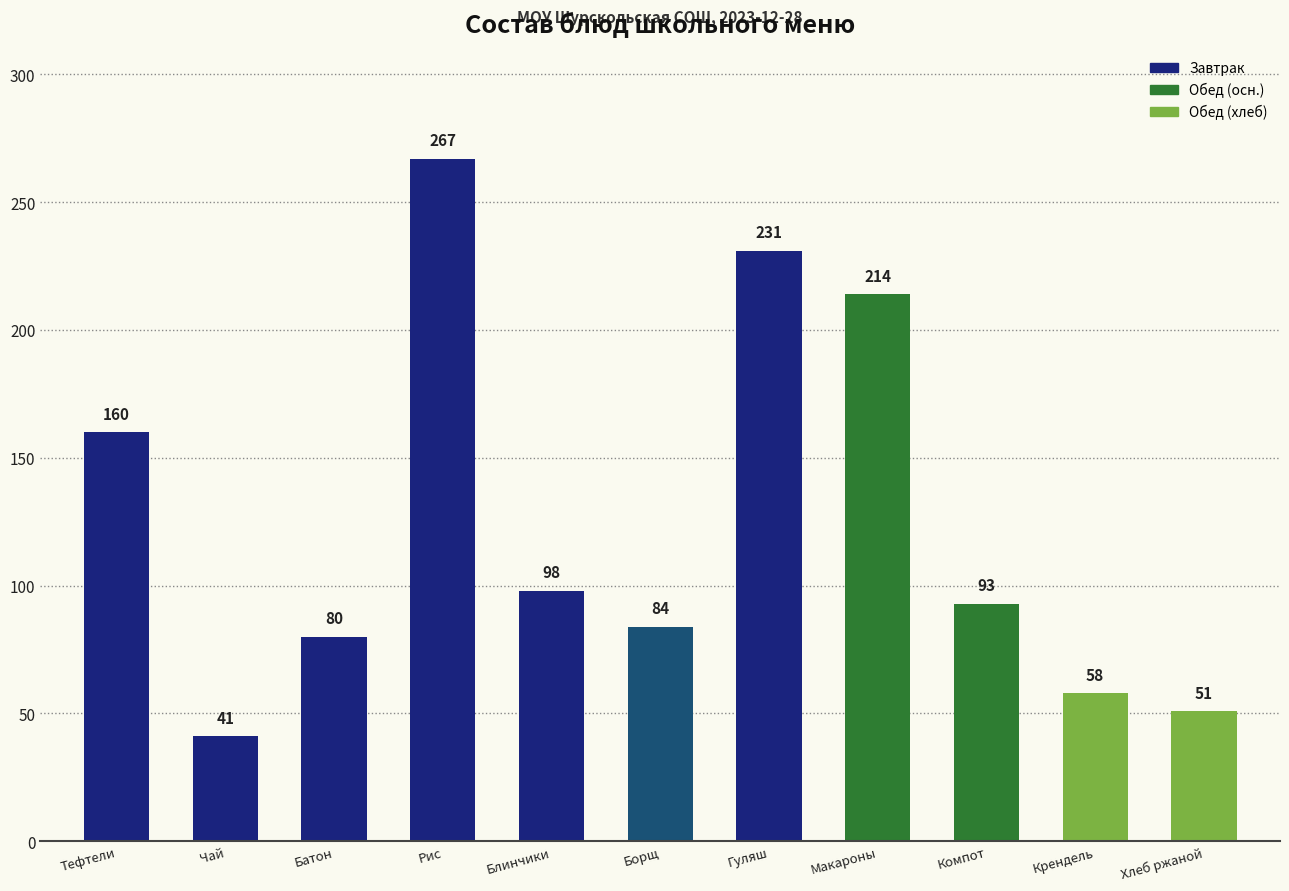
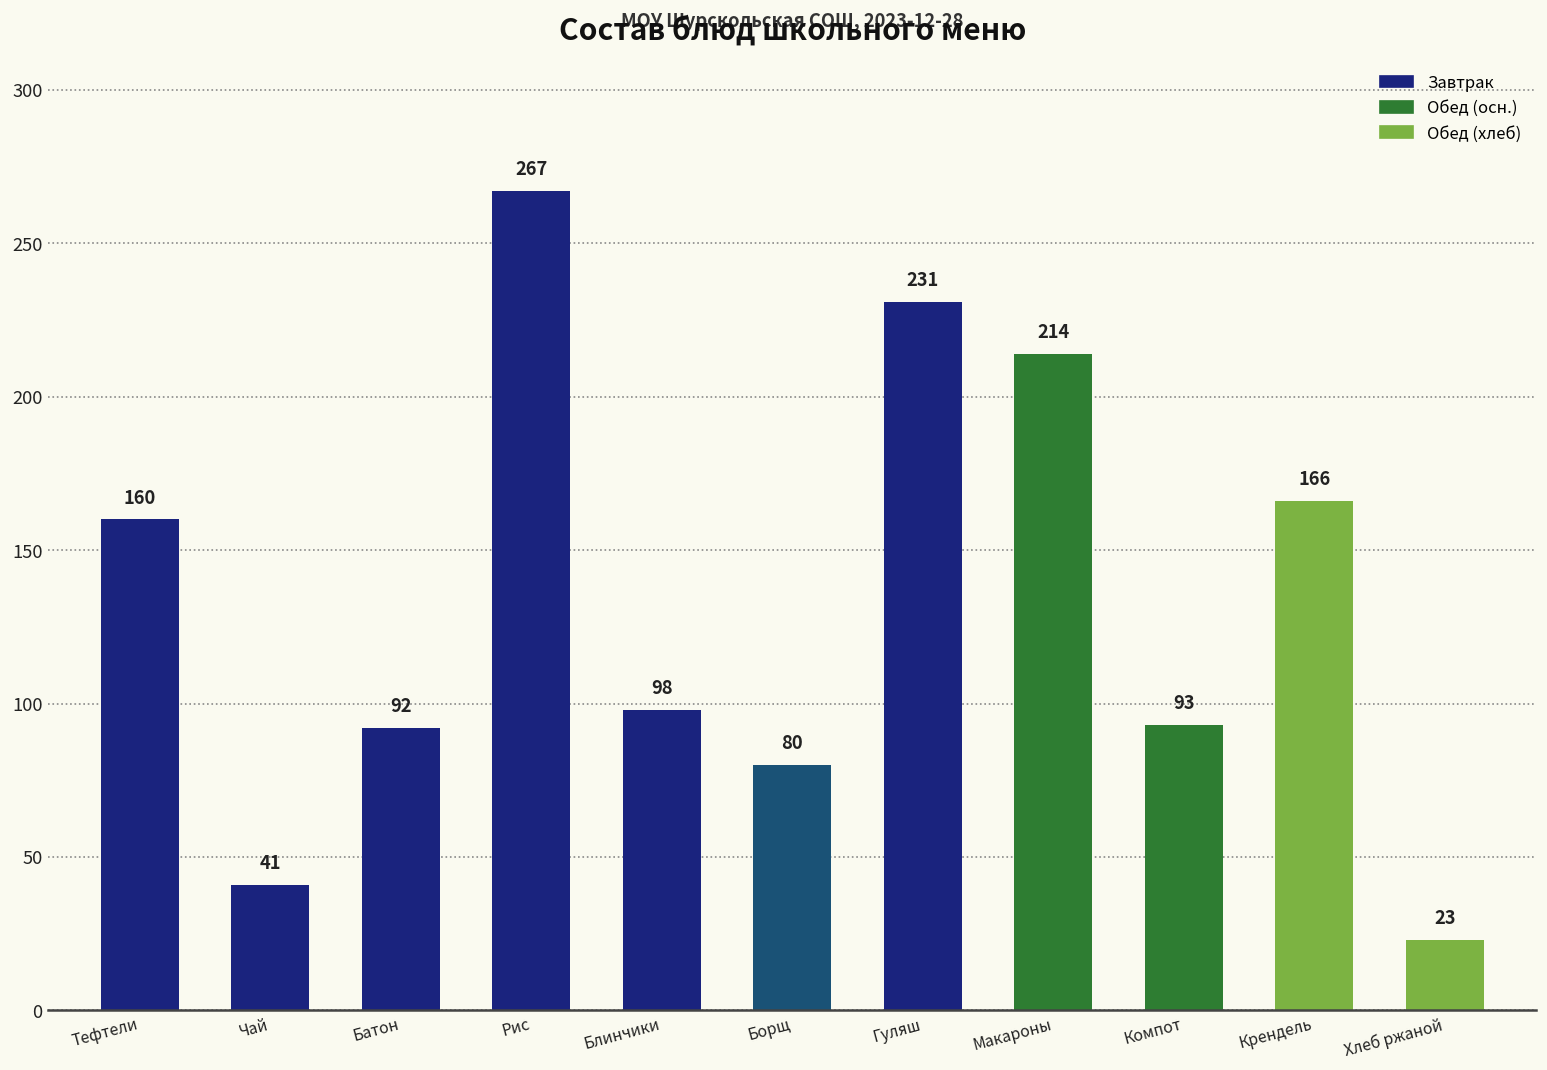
  {
    "Тефтели": 160,
    "Чай": 41,
-   "Батон": 80,
+   "Батон": 92,
    "Рис": 267,
    "Блинчики": 98,
-   "Борщ": 84,
+   "Борщ": 80,
    "Гуляш": 231,
    "Макароны": 214,
    "Компот": 93,
-   "Крендель": 58,
-   "Хлеб ржаной": 51
+   "Крендель": 166,
+   "Хлеб ржаной": 23
  }
